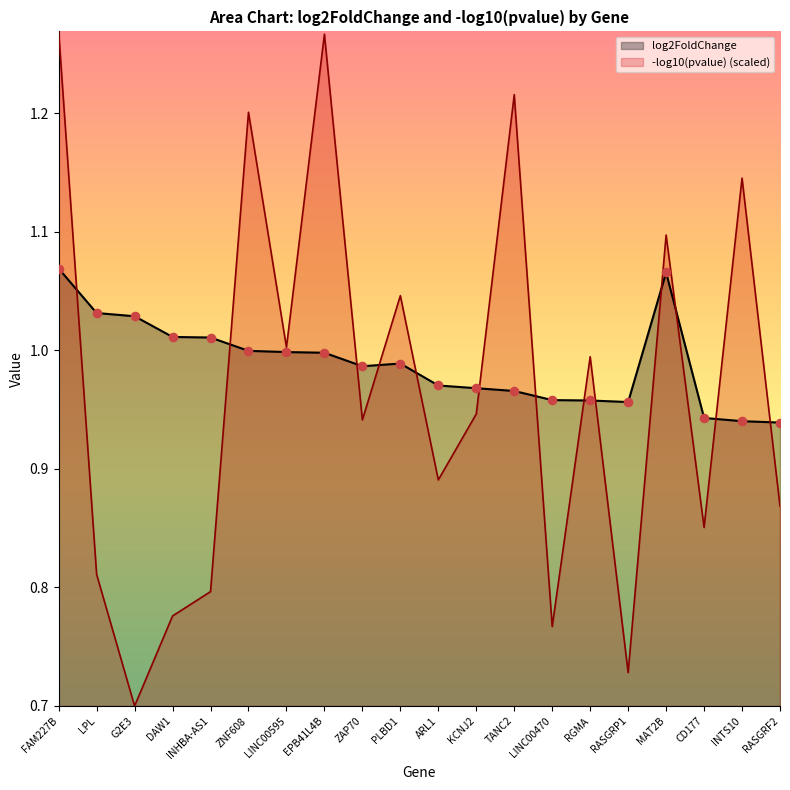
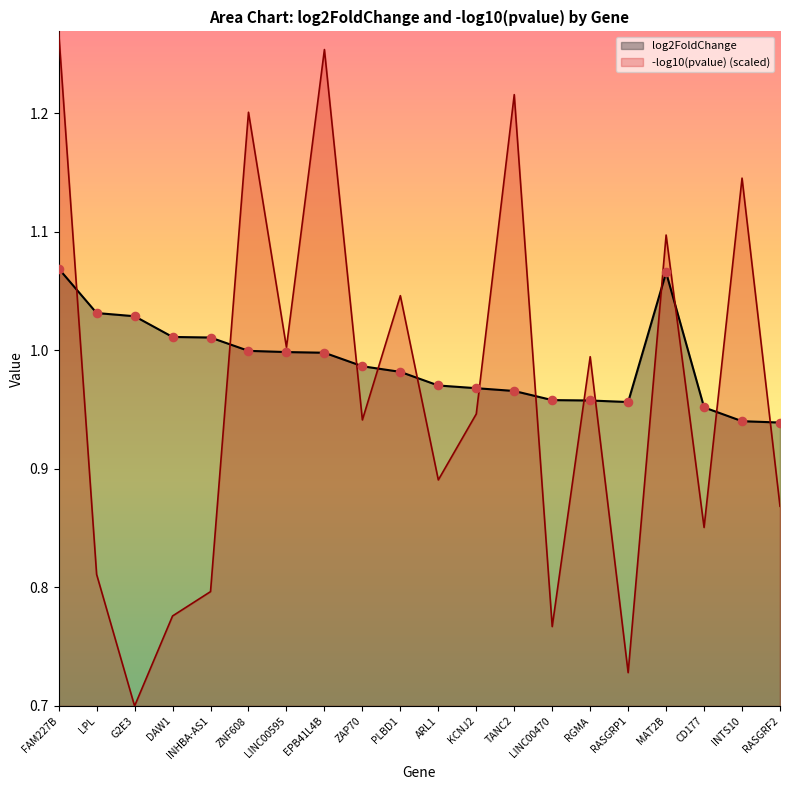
  {
    "log2FoldChange": {
      "FAM227B": 1.069,
      "LPL": 1.031,
      "G2E3": 1.029,
      "DAW1": 1.011,
      "INHBA-AS1": 1.011,
      "ZNF608": 0.999,
      "LINC00595": 0.998,
      "EPB41L4B": 0.998,
      "ZAP70": 0.987,
-     "PLBD1": 0.989,
+     "PLBD1": 0.982,
      "ARL1": 0.970,
      "KCNJ2": 0.968,
      "TANC2": 0.966,
      "LINC00470": 0.958,
      "RGMA": 0.958,
      "RASGRP1": 0.956,
      "MAT2B": 1.066,
-     "CD177": 0.943,
+     "CD177": 0.952,
      "INTS10": 0.940,
      "RASGRF2": 0.939
    },
    "-log10(pvalue) (scaled)": {
      "FAM227B": 1.269,
      "LPL": 0.811,
      "G2E3": 0.700,
      "DAW1": 0.776,
      "INHBA-AS1": 0.796,
      "ZNF608": 1.201,
      "LINC00595": 1.002,
-     "EPB41L4B": 1.267,
+     "EPB41L4B": 1.254,
      "ZAP70": 0.941,
      "PLBD1": 1.046,
      "ARL1": 0.891,
      "KCNJ2": 0.946,
      "TANC2": 1.216,
      "LINC00470": 0.767,
      "RGMA": 0.995,
      "RASGRP1": 0.728,
      "MAT2B": 1.097,
      "CD177": 0.851,
      "INTS10": 1.145,
      "RASGRF2": 0.868
    }
  }
